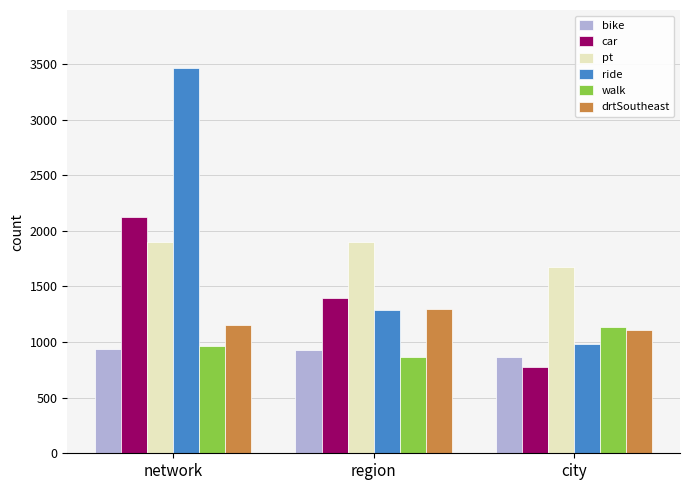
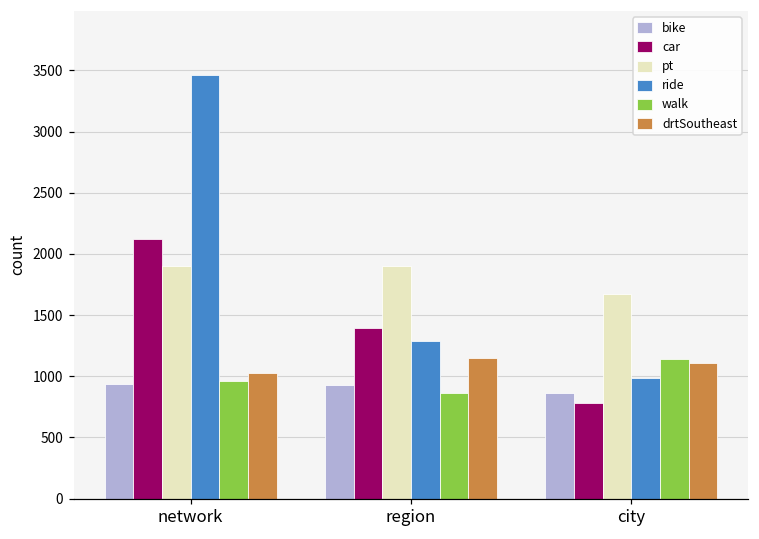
  {
    "bike": {
      "network": 940,
      "region": 930,
      "city": 860
    },
    "car": {
      "network": 2120,
      "region": 1390,
      "city": 780
    },
    "pt": {
      "network": 1900,
      "region": 1900,
      "city": 1670
    },
    "ride": {
      "network": 3470,
      "region": 1290,
      "city": 980
    },
    "walk": {
      "network": 970,
      "region": 860,
      "city": 1140
    },
    "drtSoutheast": {
-     "network": 1150,
-     "region": 1300,
+     "network": 1030,
+     "region": 1150,
      "city": 1110
    }
  }
